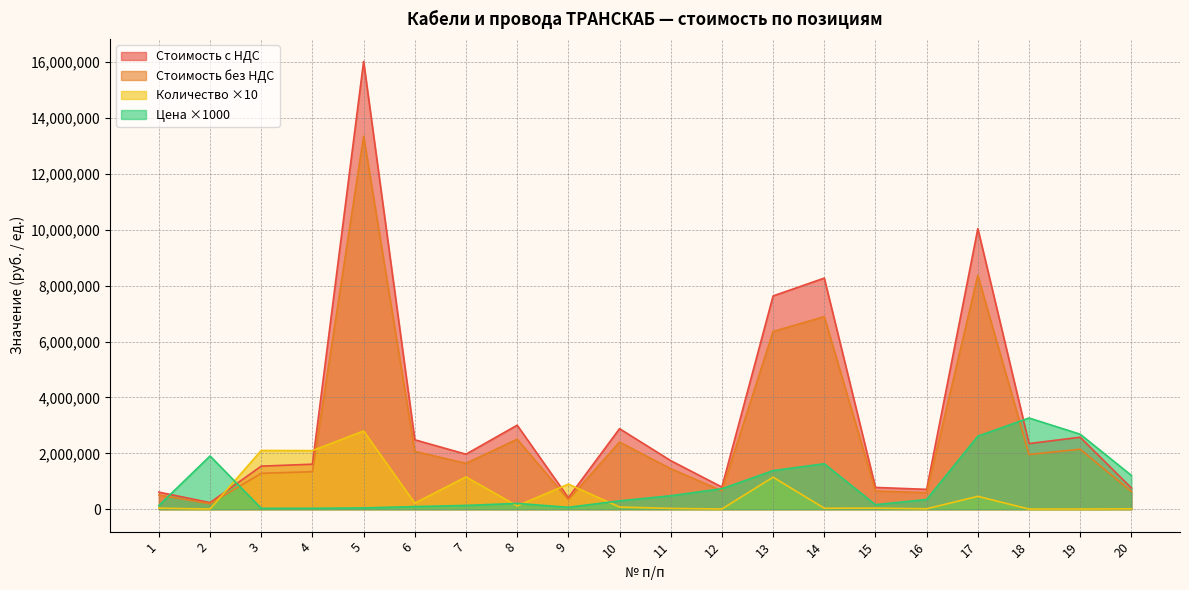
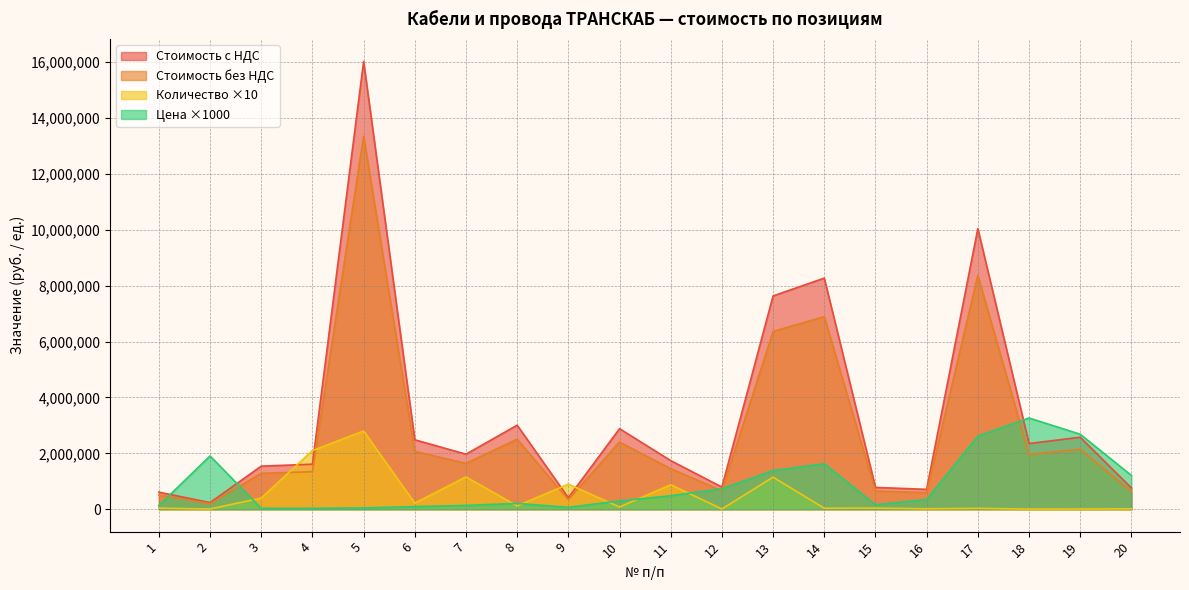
  {
    "Количество ×10": {
      "1": "0",
      "2": "0",
-     "3": "2,100,000",
+     "3": "400,000",
      "4": "2,100,000",
      "5": "2,800,000",
      "6": "200,000",
      "7": "1,200,000",
      "9": "900,000",
      "10": "100,000",
-     "11": "0",
+     "11": "900,000",
      "12": "0",
      "13": "1,100,000",
      "14": "0",
      "15": "0",
      "16": "0",
-     "17": "500,000",
+     "17": "0",
      "18": "0",
      "19": "0",
      "20": "0"
    },
    "Цена ×1000": {
      "1": "100,000",
      "2": "1,900,000",
      "3": "0",
      "4": "0",
      "5": "0",
      "6": "100,000",
      "7": "100,000",
      "9": "100,000",
      "10": "300,000",
      "11": "500,000",
      "13": "1,400,000",
      "14": "1,600,000",
      "15": "200,000",
      "16": "300,000",
      "17": "2,600,000",
      "18": "3,300,000",
      "19": "2,700,000",
      "20": "1,200,000"
    }
  }
